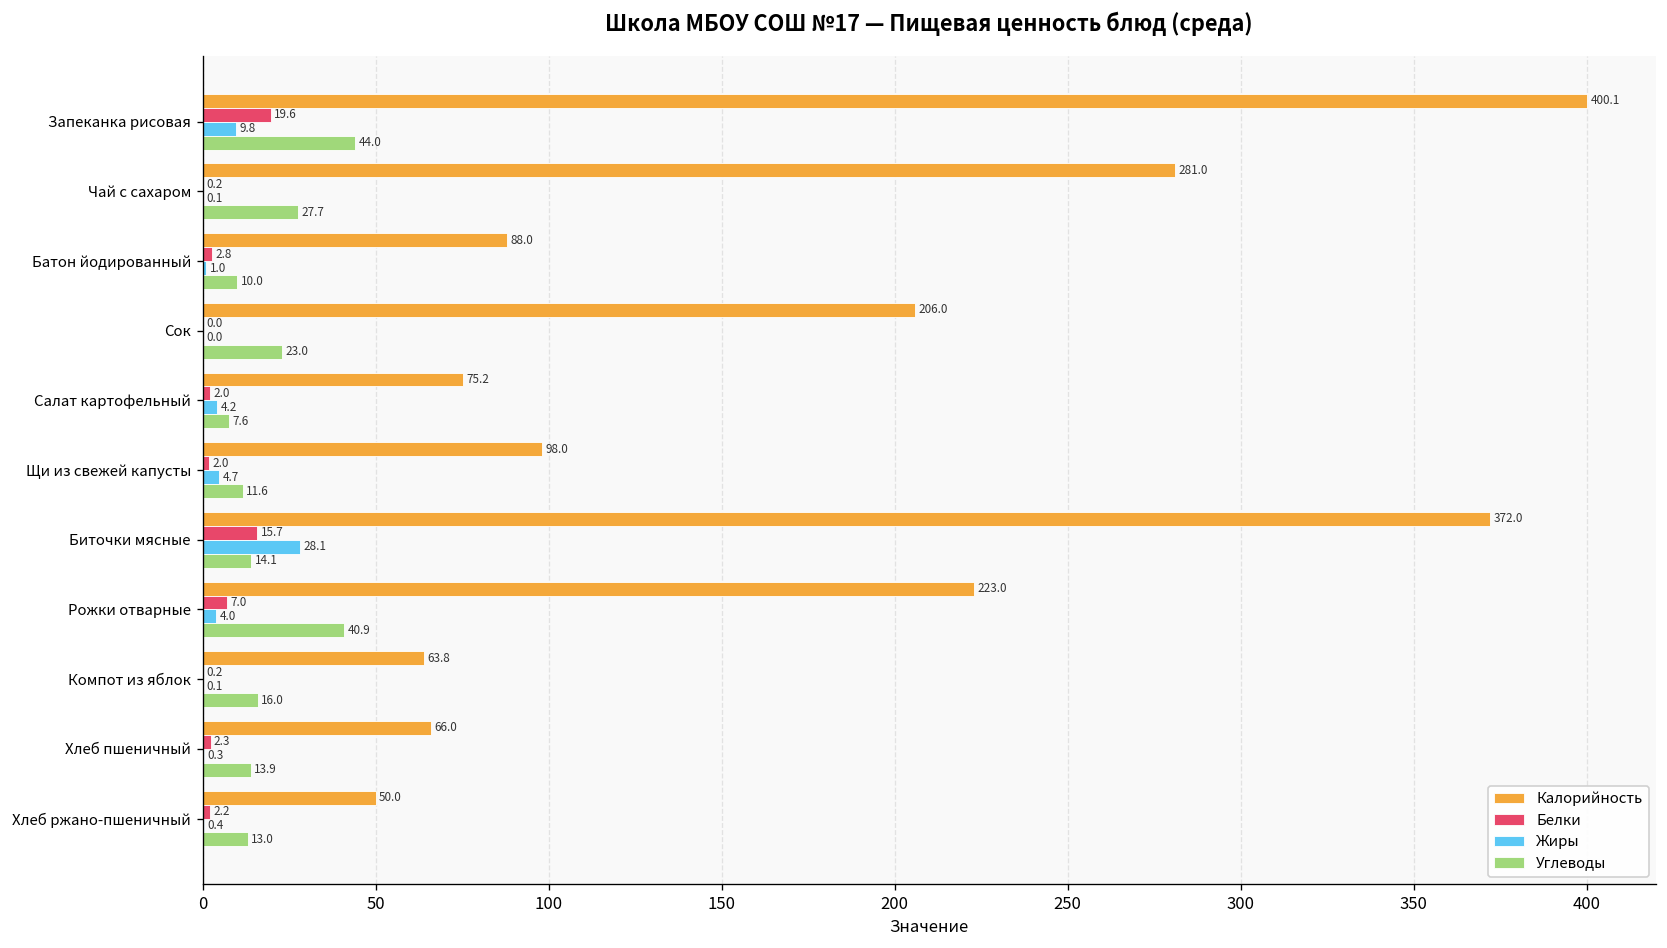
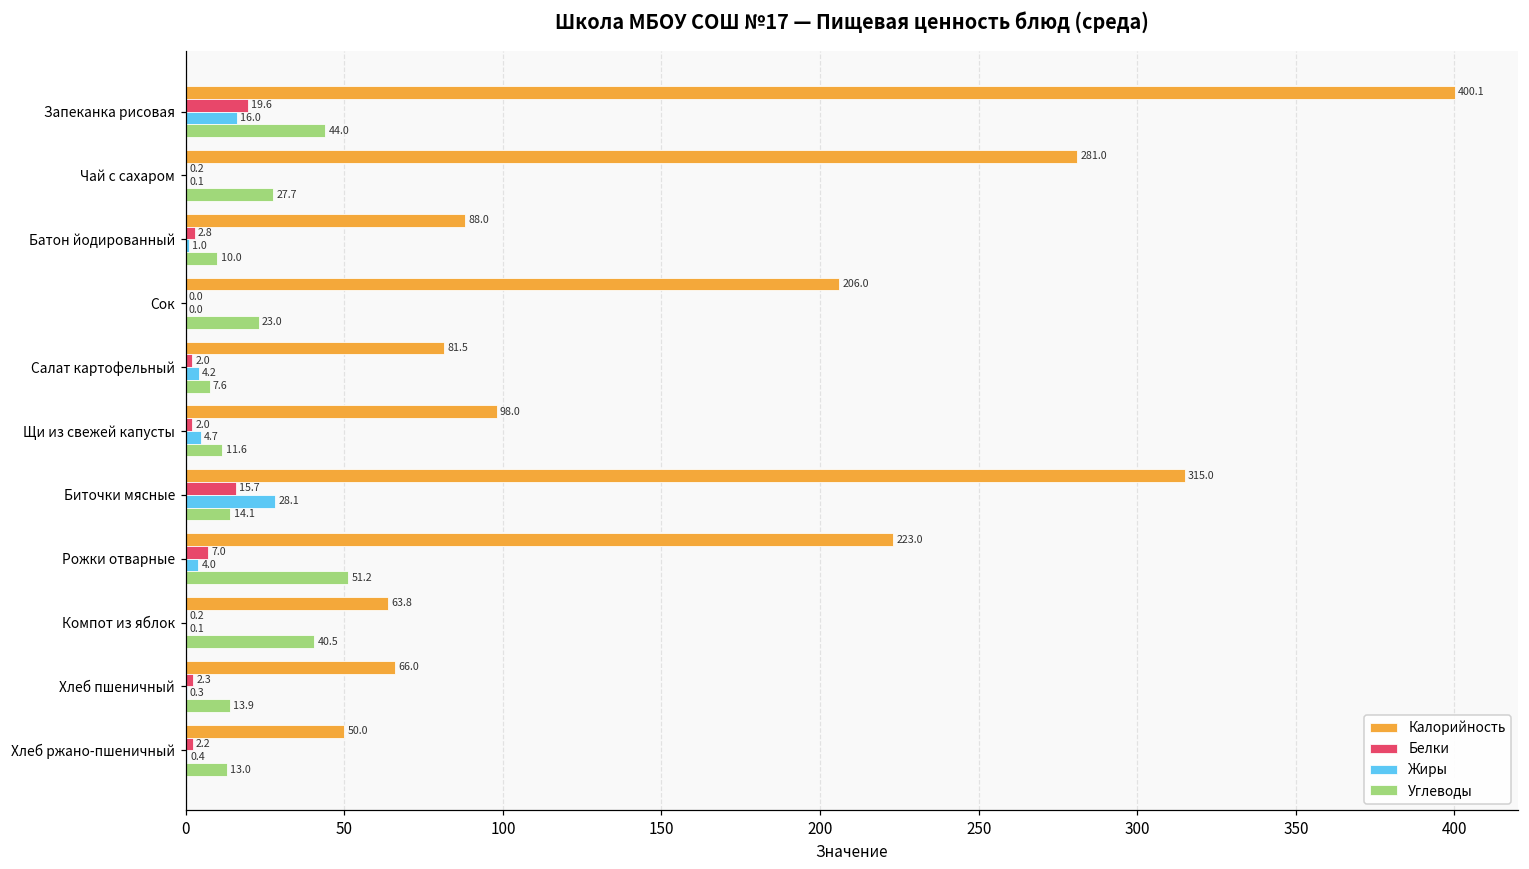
  {
    "Калорийность": {
      "Запеканка рисовая": 400.1,
      "Чай с сахаром": 281.0,
      "Батон йодированный": 88.0,
      "Сок": 206.0,
-     "Салат картофельный": 75.2,
+     "Салат картофельный": 81.5,
      "Щи из свежей капусты": 98.0,
-     "Биточки мясные": 372.0,
+     "Биточки мясные": 315.0,
      "Рожки отварные": 223.0,
      "Компот из яблок": 63.8,
      "Хлеб пшеничный": 66.0,
      "Хлеб ржано-пшеничный": 50.0
    },
    "Белки": {
      "Запеканка рисовая": 19.6,
      "Чай с сахаром": 0.2,
      "Батон йодированный": 2.8,
      "Сок": 0.0,
      "Салат картофельный": 2.0,
      "Щи из свежей капусты": 2.0,
      "Биточки мясные": 15.7,
      "Рожки отварные": 7.0,
      "Компот из яблок": 0.2,
      "Хлеб пшеничный": 2.3,
      "Хлеб ржано-пшеничный": 2.2
    },
    "Жиры": {
-     "Запеканка рисовая": 9.8,
+     "Запеканка рисовая": 16.0,
      "Чай с сахаром": 0.1,
      "Батон йодированный": 1.0,
      "Сок": 0.0,
      "Салат картофельный": 4.2,
      "Щи из свежей капусты": 4.7,
      "Биточки мясные": 28.1,
      "Рожки отварные": 4.0,
      "Компот из яблок": 0.1,
      "Хлеб пшеничный": 0.3,
      "Хлеб ржано-пшеничный": 0.4
    },
    "Углеводы": {
      "Запеканка рисовая": 44.0,
      "Чай с сахаром": 27.7,
      "Батон йодированный": 10.0,
      "Сок": 23.0,
      "Салат картофельный": 7.6,
      "Щи из свежей капусты": 11.6,
      "Биточки мясные": 14.1,
-     "Рожки отварные": 40.9,
-     "Компот из яблок": 16.0,
+     "Рожки отварные": 51.2,
+     "Компот из яблок": 40.5,
      "Хлеб пшеничный": 13.9,
      "Хлеб ржано-пшеничный": 13.0
    }
  }
